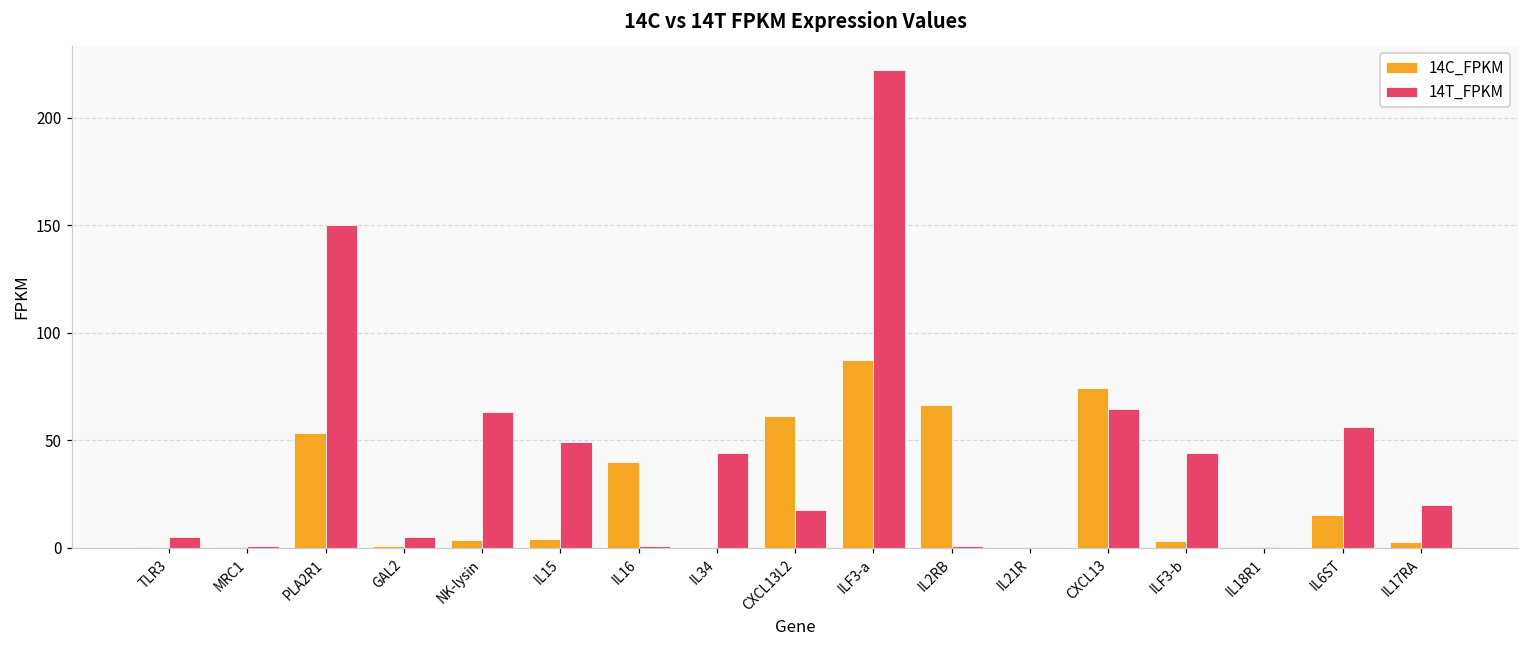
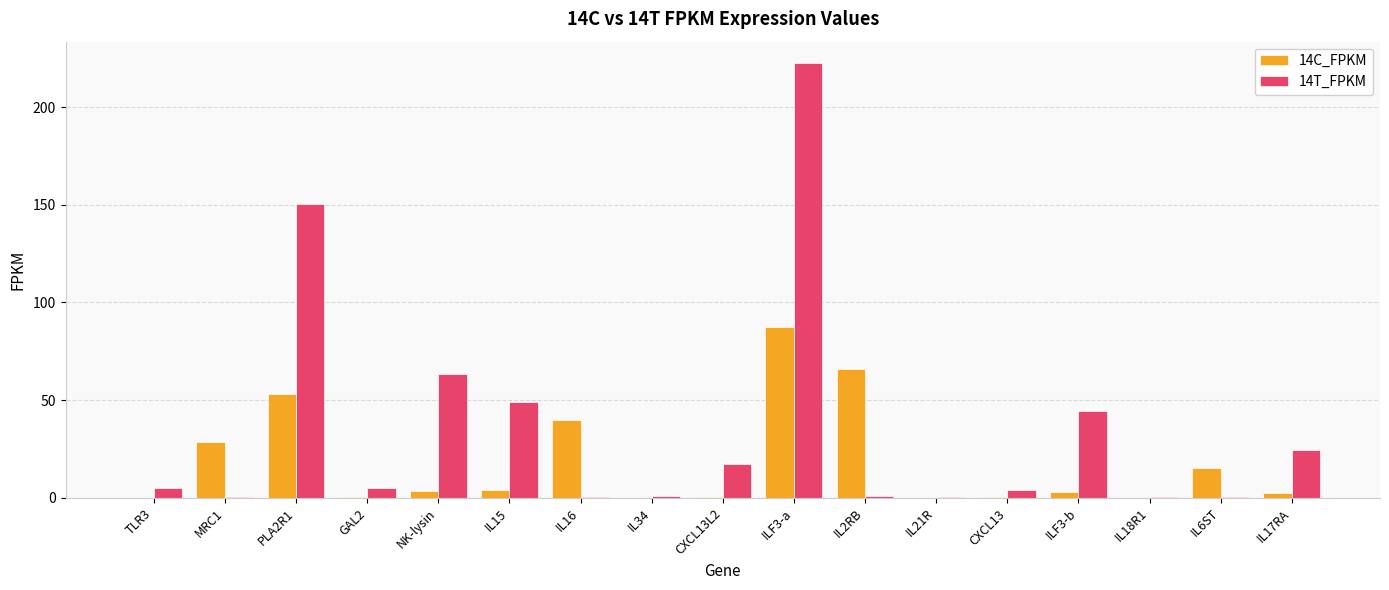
  {
    "14C_FPKM": {
-     "MRC1": 0,
+     "MRC1": 28,
      "PLA2R1": 53,
      "NK-lysin": 3,
      "IL15": 4,
      "IL16": 40,
      "IL34": 0,
-     "CXCL13L2": 61,
+     "CXCL13L2": 0,
      "ILF3-a": 87,
      "IL2RB": 66,
-     "CXCL13": 74,
+     "CXCL13": 0,
      "ILF3-b": 3,
      "IL6ST": 15,
      "IL17RA": 3
    },
    "14T_FPKM": {
      "TLR3": 5,
      "PLA2R1": 150,
      "GAL2": 5,
      "NK-lysin": 63,
      "IL15": 49,
-     "IL34": 44,
+     "IL34": 1,
      "CXCL13L2": 17,
      "ILF3-a": 222,
-     "CXCL13": 64,
+     "CXCL13": 4,
      "ILF3-b": 44,
-     "IL6ST": 56,
-     "IL17RA": 20
+     "IL6ST": 1,
+     "IL17RA": 24
    }
  }
